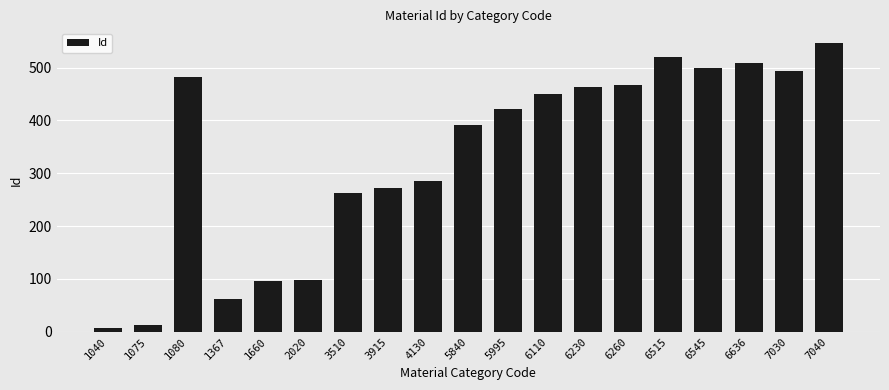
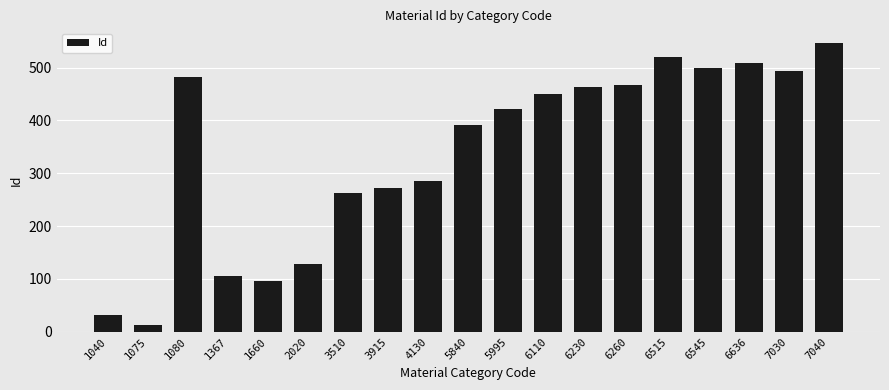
  {
-   "1040": 10,
+   "1040": 30,
    "1075": 10,
    "1080": 480,
-   "1367": 60,
+   "1367": 110,
    "1660": 100,
-   "2020": 100,
+   "2020": 130,
    "3510": 260,
    "3915": 270,
    "4130": 290,
    "5840": 390,
    "5995": 420,
    "6110": 450,
    "6230": 460,
    "6260": 470,
    "6515": 520,
    "6545": 500,
    "6636": 510,
    "7030": 490,
    "7040": 550
  }
